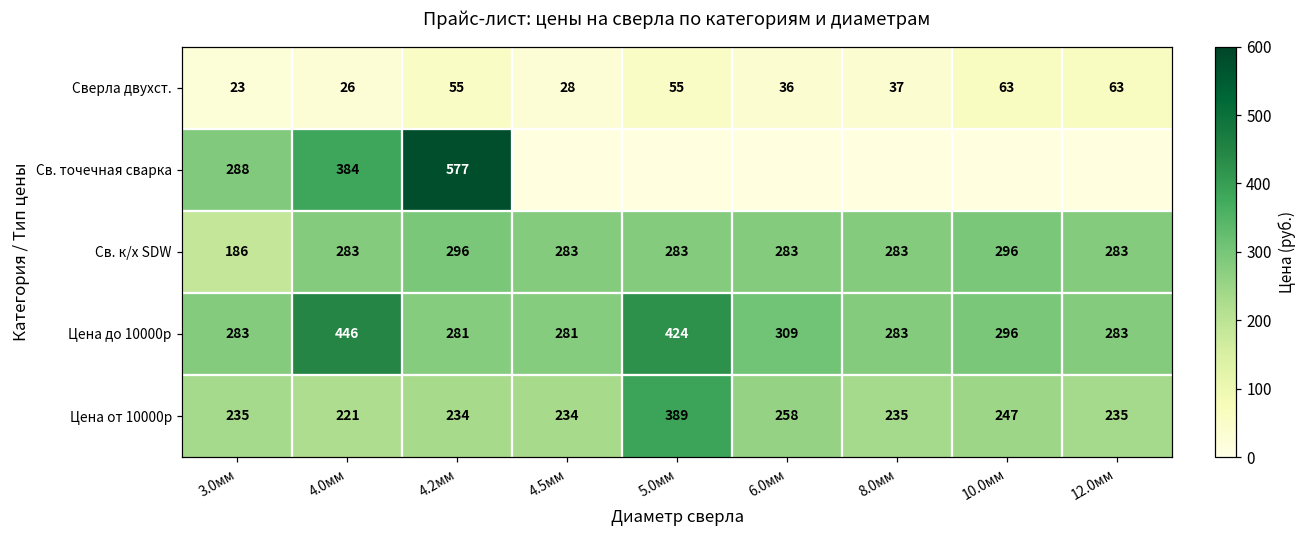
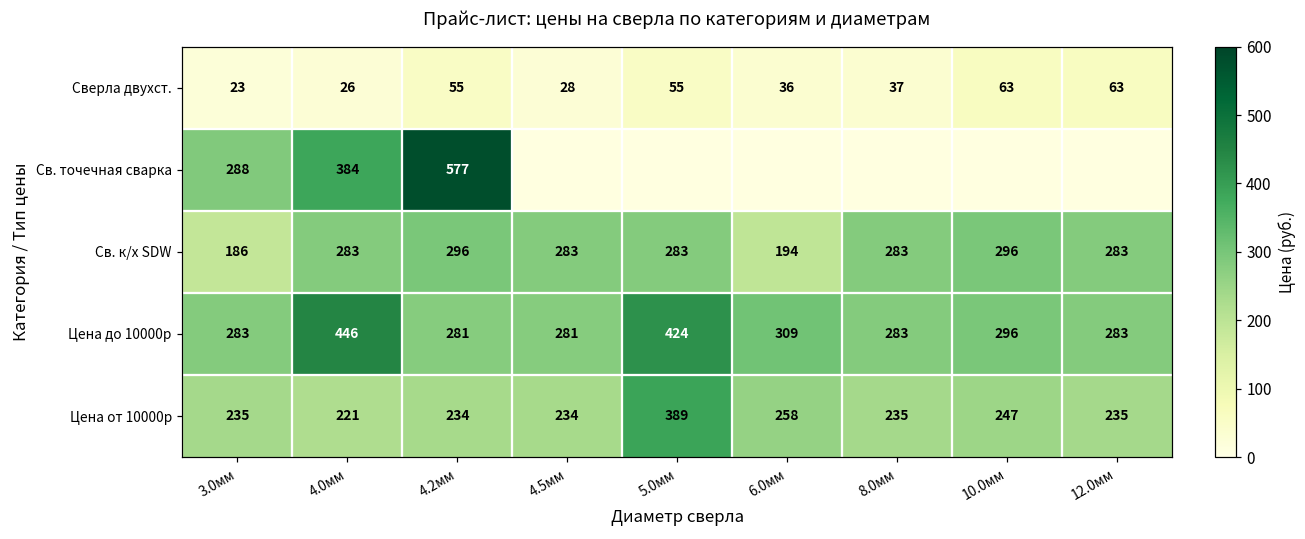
  {
    "Сверла двухст.": {
      "3.0мм": 23,
      "4.0мм": 26,
      "4.2мм": 55,
      "4.5мм": 28,
      "5.0мм": 55,
      "6.0мм": 36,
      "8.0мм": 37,
      "10.0мм": 63,
      "12.0мм": 63
    },
    "Св. точечная сварка": {
      "3.0мм": 288,
      "4.0мм": 384,
      "4.2мм": 577
    },
    "Св. к/х SDW": {
      "3.0мм": 186,
      "4.0мм": 283,
      "4.2мм": 296,
      "4.5мм": 283,
      "5.0мм": 283,
-     "6.0мм": 283,
+     "6.0мм": 194,
      "8.0мм": 283,
      "10.0мм": 296,
      "12.0мм": 283
    },
    "Цена до 10000р": {
      "3.0мм": 283,
      "4.0мм": 446,
      "4.2мм": 281,
      "4.5мм": 281,
      "5.0мм": 424,
      "6.0мм": 309,
      "8.0мм": 283,
      "10.0мм": 296,
      "12.0мм": 283
    },
    "Цена от 10000р": {
      "3.0мм": 235,
      "4.0мм": 221,
      "4.2мм": 234,
      "4.5мм": 234,
      "5.0мм": 389,
      "6.0мм": 258,
      "8.0мм": 235,
      "10.0мм": 247,
      "12.0мм": 235
    }
  }
